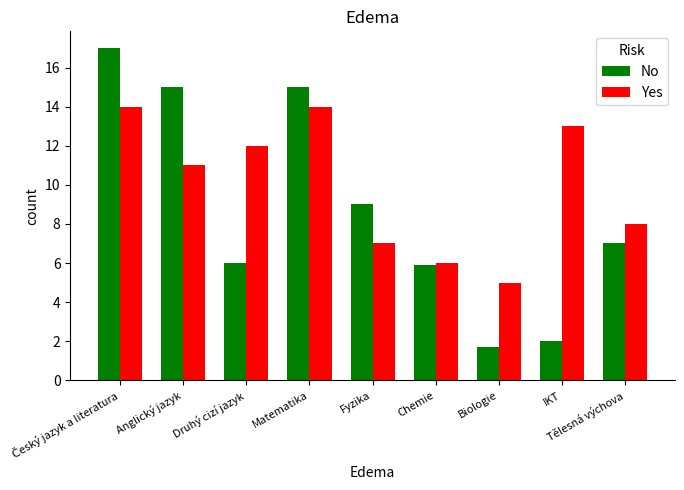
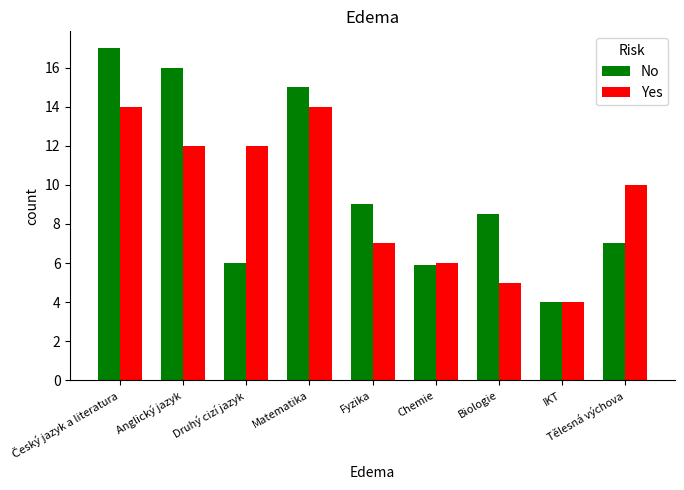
  {
    "No": {
      "Český jazyk a literatura": 17.0,
-     "Anglický jazyk": 15,
+     "Anglický jazyk": 16,
      "Druhý cizí jazyk": 6.0,
      "Matematika": 15.0,
      "Fyzika": 9.0,
      "Chemie": 5.9,
-     "Biologie": 1.7,
-     "IKT": 2,
+     "Biologie": 8.5,
+     "IKT": 4,
      "Tělesná výchova": 7.0
    },
    "Yes": {
      "Český jazyk a literatura": 14,
-     "Anglický jazyk": 11,
+     "Anglický jazyk": 12,
      "Druhý cizí jazyk": 12,
      "Matematika": 14,
      "Fyzika": 7,
      "Chemie": 6,
      "Biologie": 5,
-     "IKT": 13,
-     "Tělesná výchova": 8
+     "IKT": 4,
+     "Tělesná výchova": 10
    }
  }
